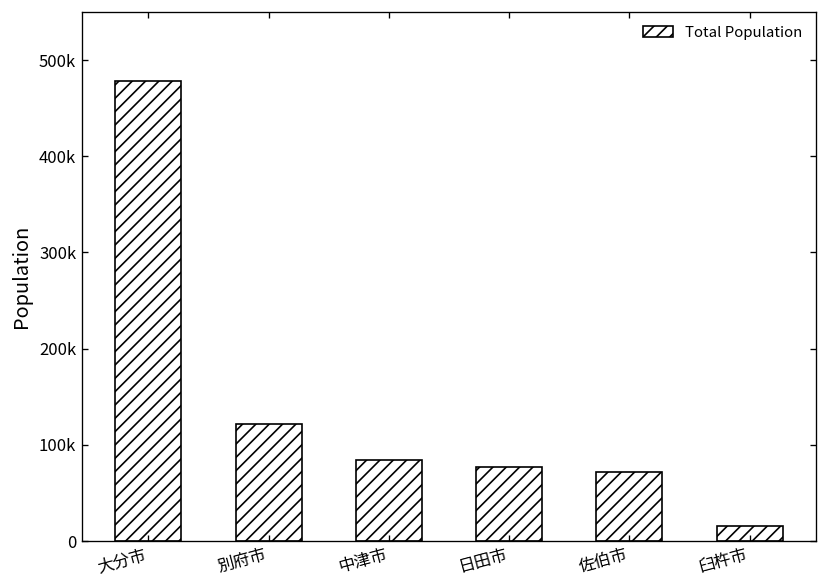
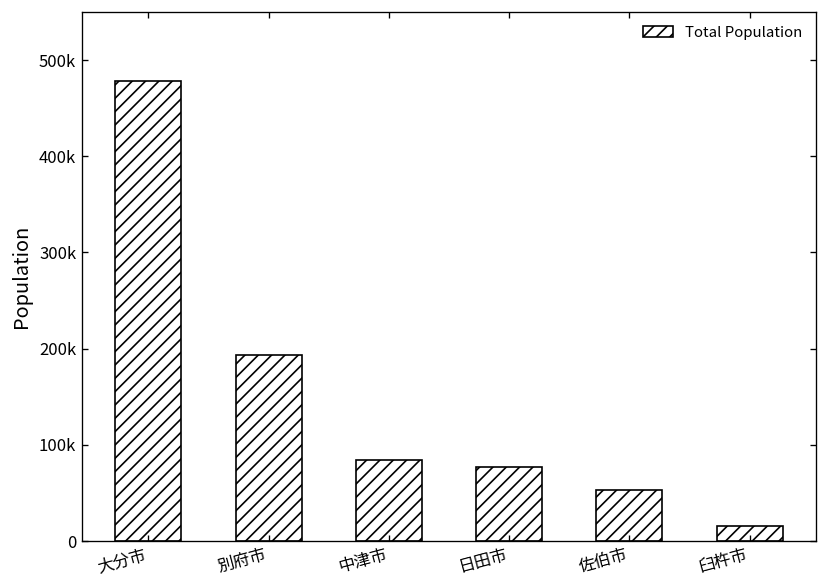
  {
    "大分市": 480000,
-   "別府市": 120000,
+   "別府市": 190000,
    "中津市": 80000,
    "日田市": 80000,
-   "佐伯市": 70000,
+   "佐伯市": 50000,
    "臼杵市": 20000
  }
